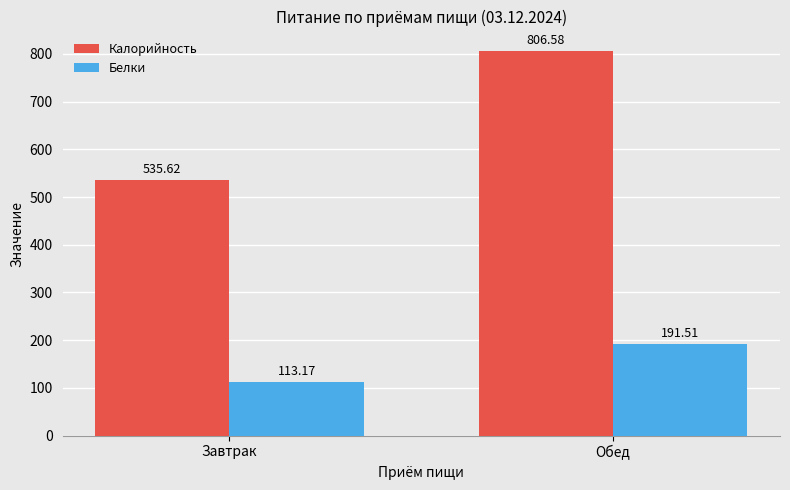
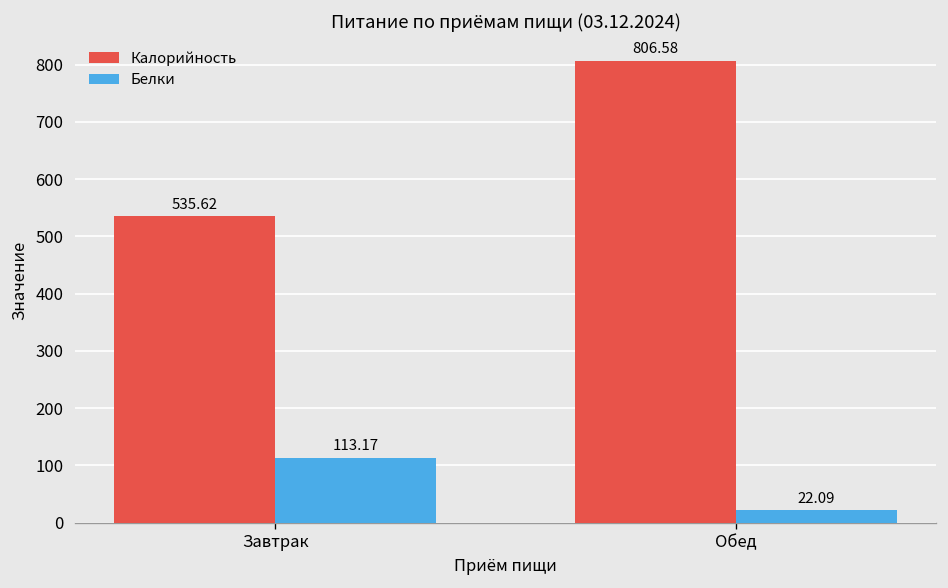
  {
    "Калорийность": {
      "Завтрак": 535.62,
      "Обед": 806.58
    },
    "Белки": {
      "Завтрак": 113.17,
-     "Обед": 191.51
+     "Обед": 22.09
    }
  }
